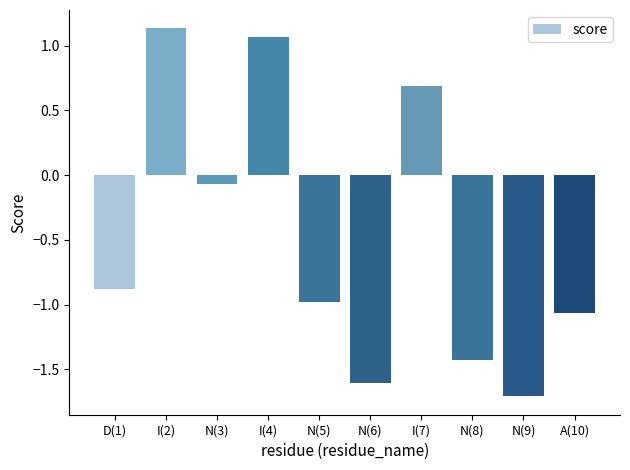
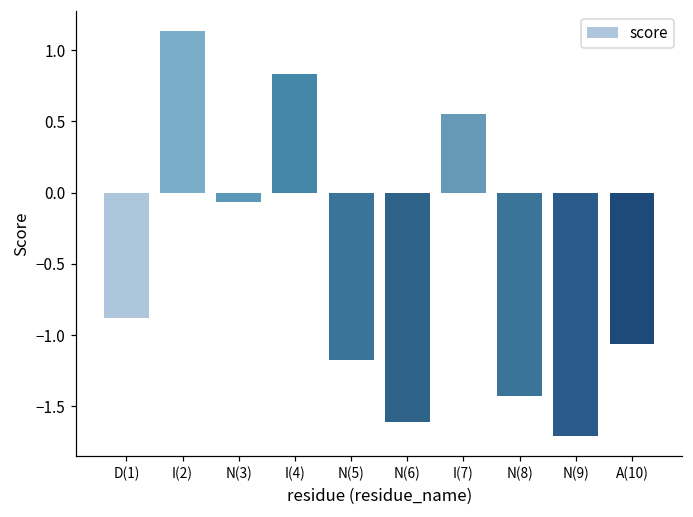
  {
    "D(1)": -0.88,
    "I(2)": 1.13,
    "N(3)": -0.07,
-   "I(4)": 1.06,
-   "N(5)": -0.98,
+   "I(4)": 0.83,
+   "N(5)": -1.18,
    "N(6)": -1.61,
-   "I(7)": 0.69,
+   "I(7)": 0.55,
    "N(8)": -1.43,
    "N(9)": -1.71,
    "A(10)": -1.06
  }
